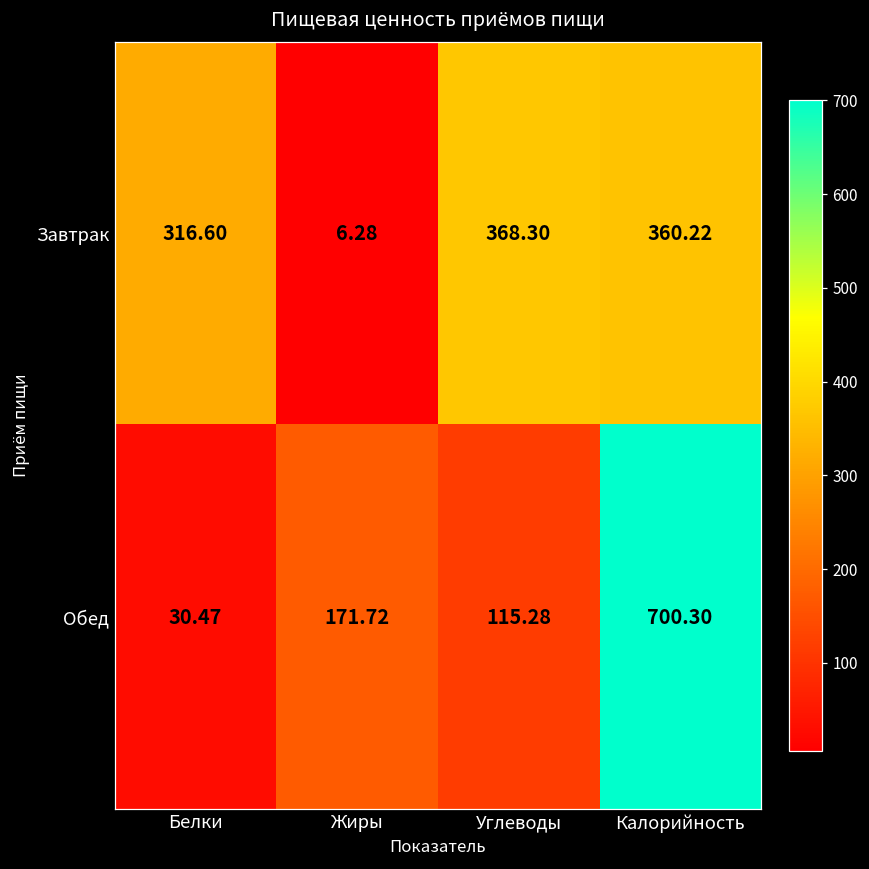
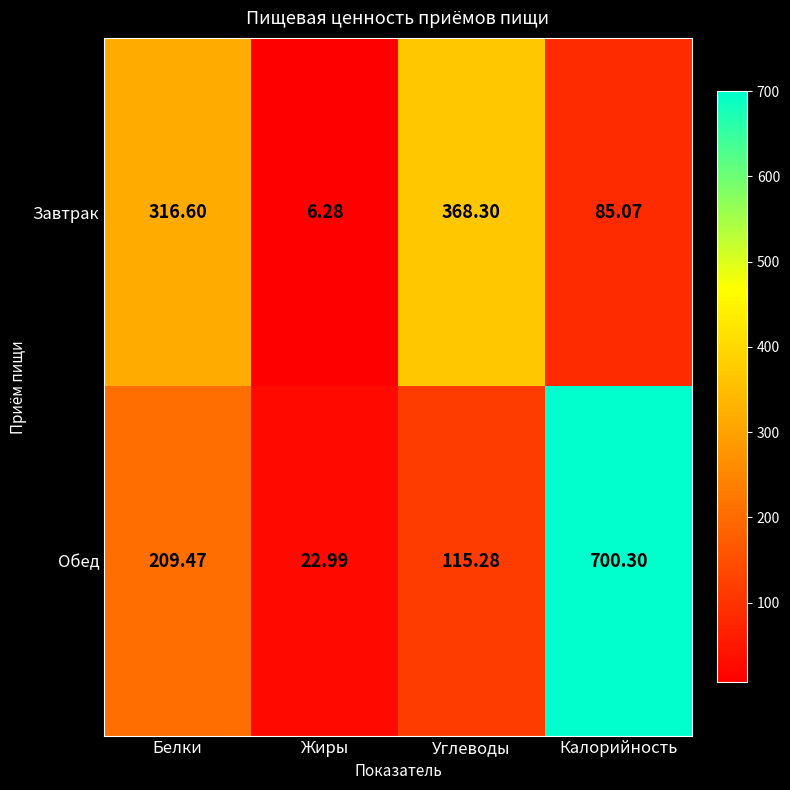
  {
    "Завтрак": {
      "Белки": 316.60,
      "Жиры": 6.28,
      "Углеводы": 368.30,
-     "Калорийность": 360.22
+     "Калорийность": 85.07
    },
    "Обед": {
-     "Белки": 30.47,
-     "Жиры": 171.72,
+     "Белки": 209.47,
+     "Жиры": 22.99,
      "Углеводы": 115.28,
      "Калорийность": 700.30
    }
  }
